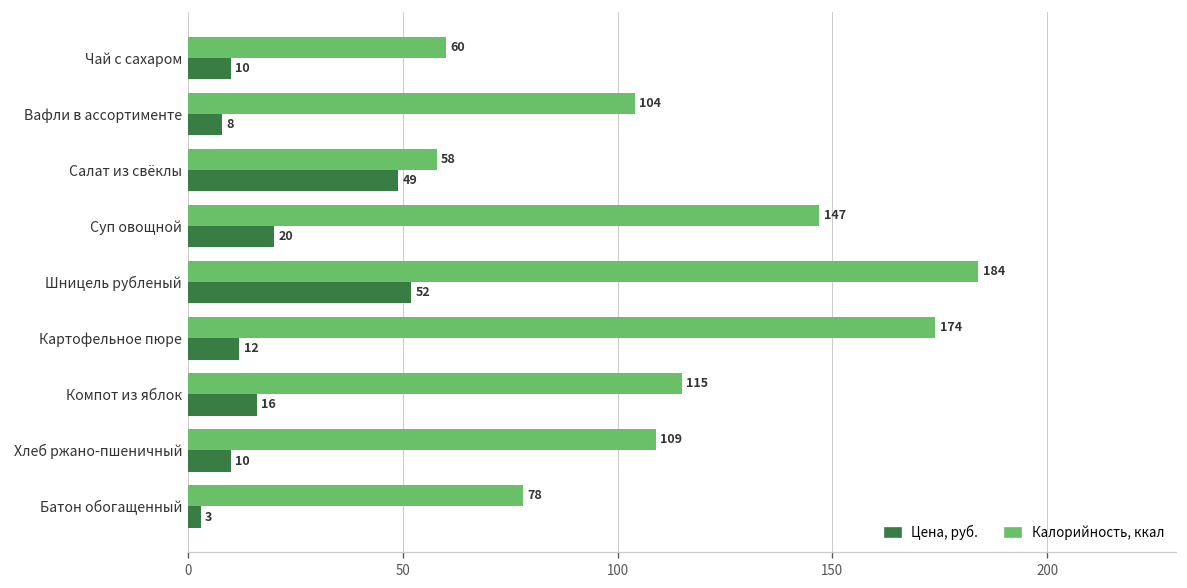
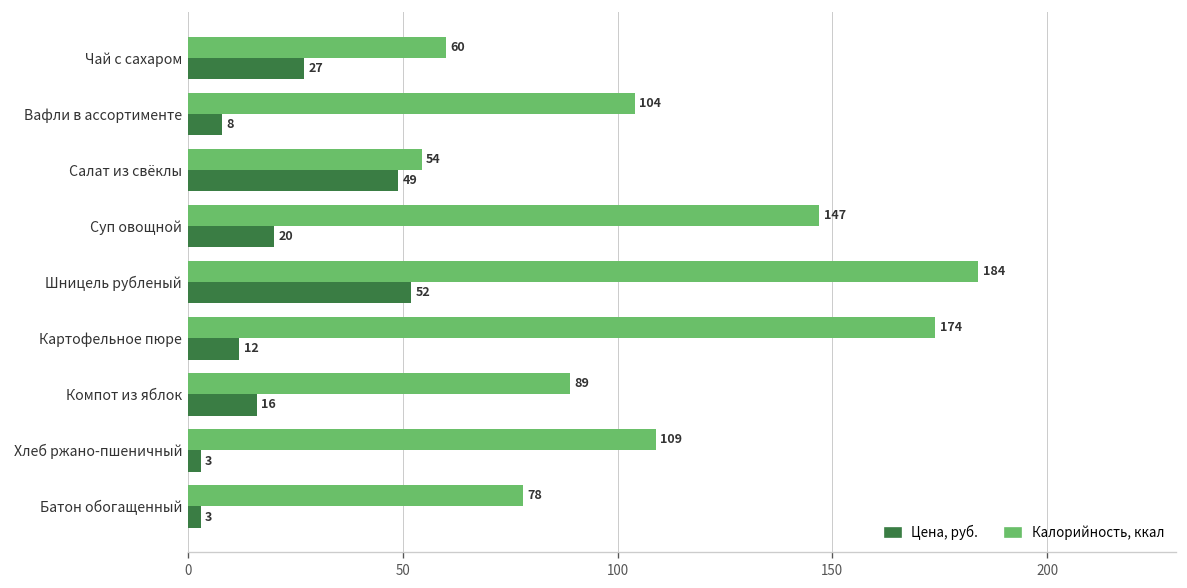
  {
    "Цена, руб.": {
-     "Чай с сахаром": 10,
+     "Чай с сахаром": 27,
      "Вафли в ассортименте": 8,
      "Салат из свёклы": 49,
      "Суп овощной": 20,
      "Шницель рубленый": 52,
      "Картофельное пюре": 12,
      "Компот из яблок": 16,
-     "Хлеб ржано-пшеничный": 10,
+     "Хлеб ржано-пшеничный": 3,
      "Батон обогащенный": 3
    },
    "Калорийность, ккал": {
      "Чай с сахаром": 60,
      "Вафли в ассортименте": 104,
-     "Салат из свёклы": 58,
+     "Салат из свёклы": 54,
      "Суп овощной": 147,
      "Шницель рубленый": 184,
      "Картофельное пюре": 174,
-     "Компот из яблок": 115,
+     "Компот из яблок": 89,
      "Хлеб ржано-пшеничный": 109,
      "Батон обогащенный": 78
    }
  }
